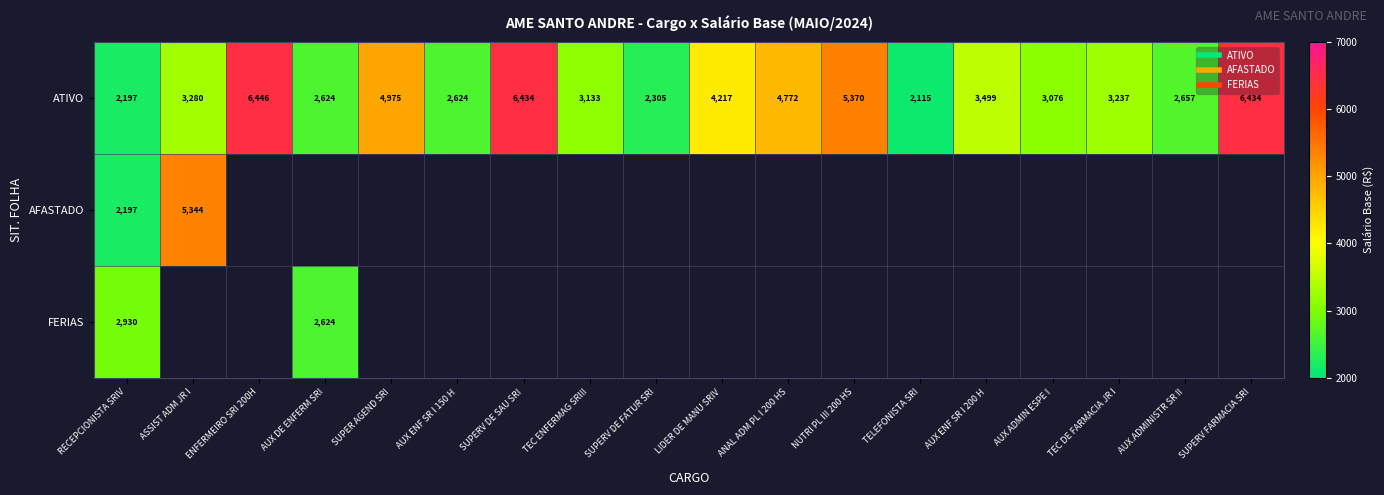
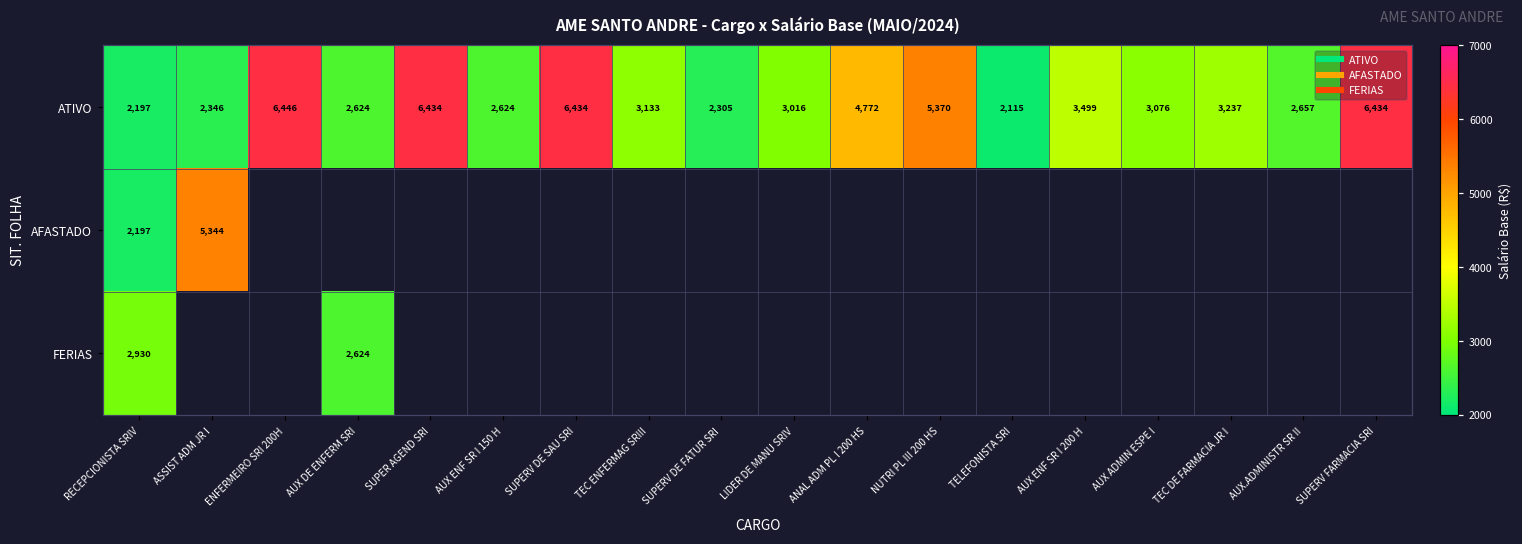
  {
    "ATIVO": {
      "RECEPCIONISTA SRIV": "2,197",
-     "ASSIST ADM JR I": "3,280",
+     "ASSIST ADM JR I": "2,346",
      "ENFERMEIRO SRI 200H": "6,446",
      "AUX DE ENFERM SRI": "2,624",
-     "SUPER AGEND SRI": "4,975",
+     "SUPER AGEND SRI": "6,434",
      "AUX ENF SR I 150 H": "2,624",
      "SUPERV DE SAU SRI": "6,434",
      "TEC ENFERMAG SRIII": "3,133",
      "SUPERV DE FATUR SRI": "2,305",
-     "LIDER DE MANU SRIV": "4,217",
+     "LIDER DE MANU SRIV": "3,016",
      "ANAL ADM PL I 200 HS": "4,772",
      "NUTRI PL III 200 HS": "5,370",
      "TELEFONISTA SRI": "2,115",
      "AUX ENF SR I 200 H": "3,499",
      "AUX ADMIN ESPE I": "3,076",
      "TEC DE FARMACIA JR I": "3,237"
    },
    "AFASTADO": {
      "RECEPCIONISTA SRIV": "2,197",
      "ASSIST ADM JR I": "5,344"
    },
    "FERIAS": {
      "RECEPCIONISTA SRIV": "2,930",
      "AUX DE ENFERM SRI": "2,624"
    }
  }
